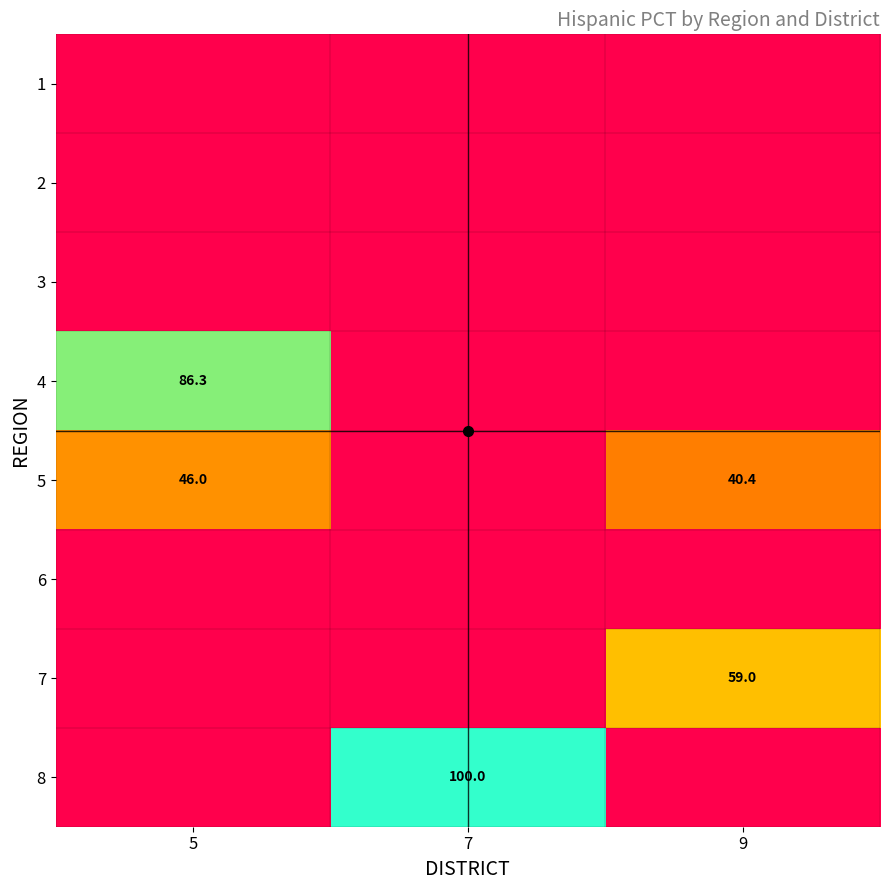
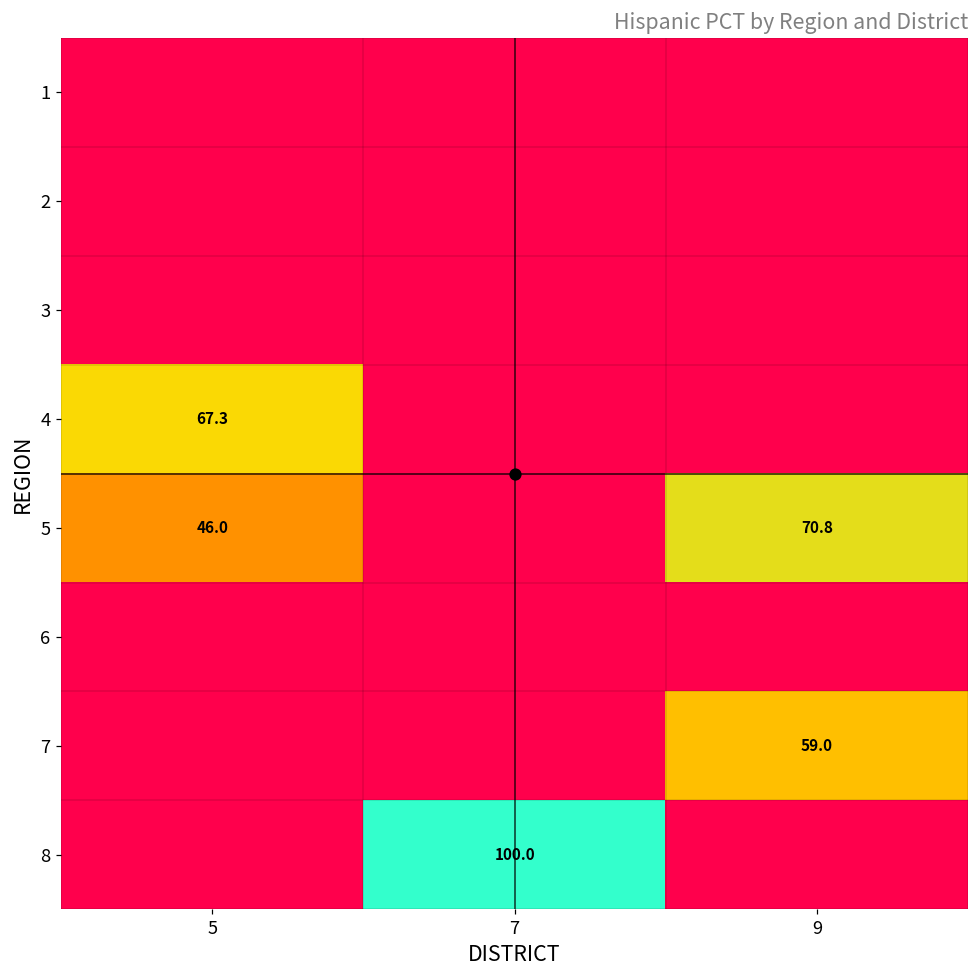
  {
    "4": {
-     "5": 86.3
+     "5": 67.3
    },
    "5": {
      "5": 46.0,
-     "9": 40.4
+     "9": 70.8
    },
    "7": {
      "9": 59.0
    },
    "8": {
      "7": 100.0
    }
  }
